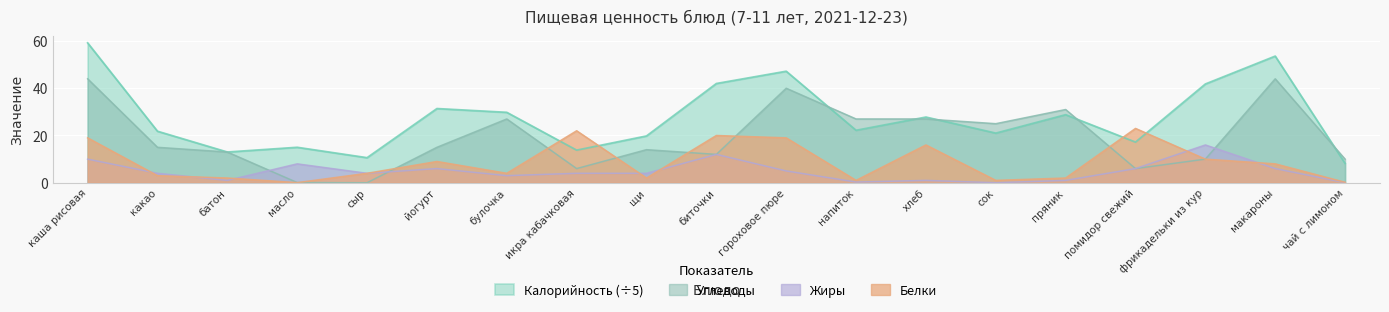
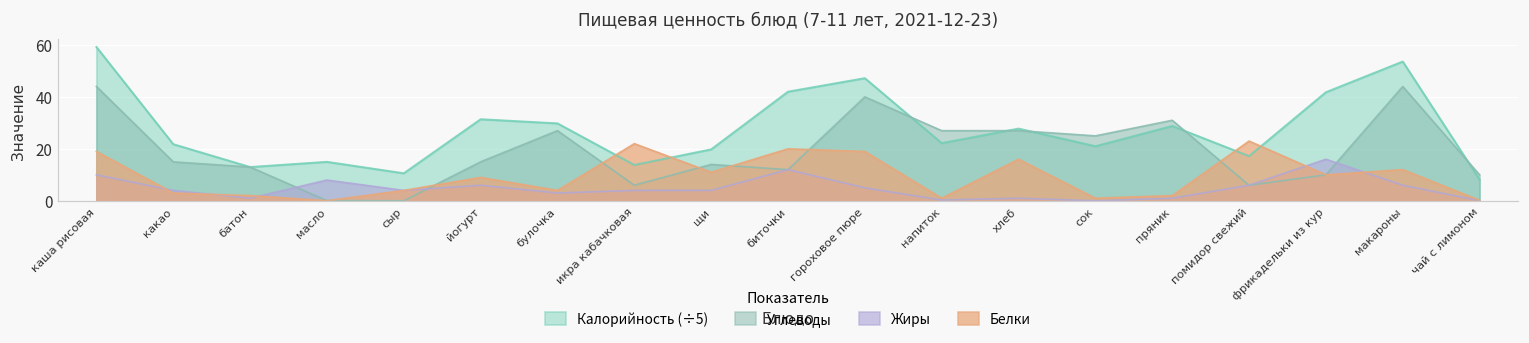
  {
    "Белки": {
      "каша рисовая": 19,
      "йогурт": 9,
      "икра кабачковая": 22,
-     "щи": 2,
+     "щи": 11,
      "биточки": 20,
      "гороховое пюре": 19,
      "хлеб": 16,
      "помидор свежий": 23,
-     "макароны": 8
+     "макароны": 12
    }
  }
